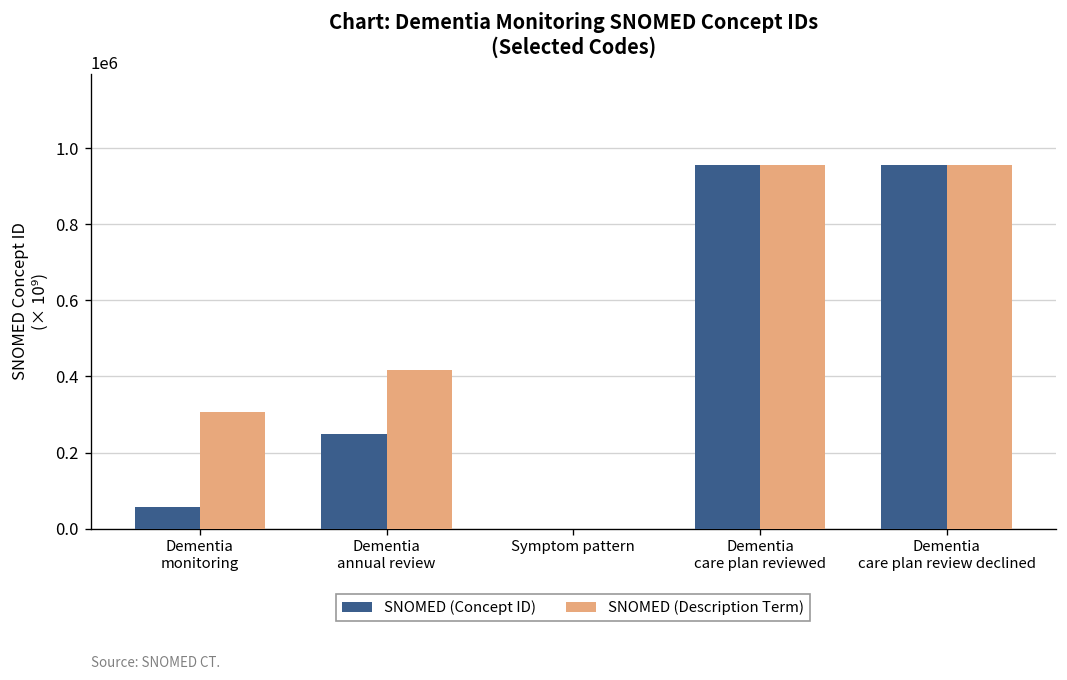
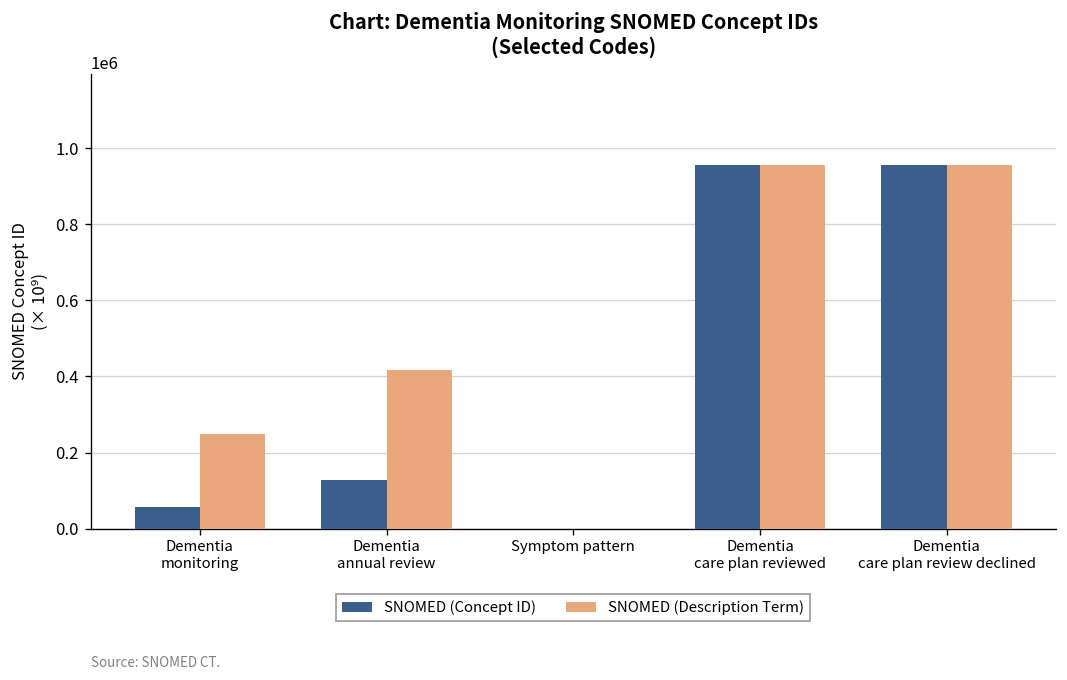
  {
    "SNOMED (Concept ID)": {
      "Dementia monitoring": 60000,
-     "Dementia annual review": 250000,
+     "Dementia annual review": 130000,
      "Dementia care plan reviewed": 960000,
      "Dementia care plan review declined": 960000
    },
    "SNOMED (Description Term)": {
-     "Dementia monitoring": 310000,
+     "Dementia monitoring": 250000,
      "Dementia annual review": 420000,
      "Dementia care plan reviewed": 960000,
      "Dementia care plan review declined": 960000
    }
  }
